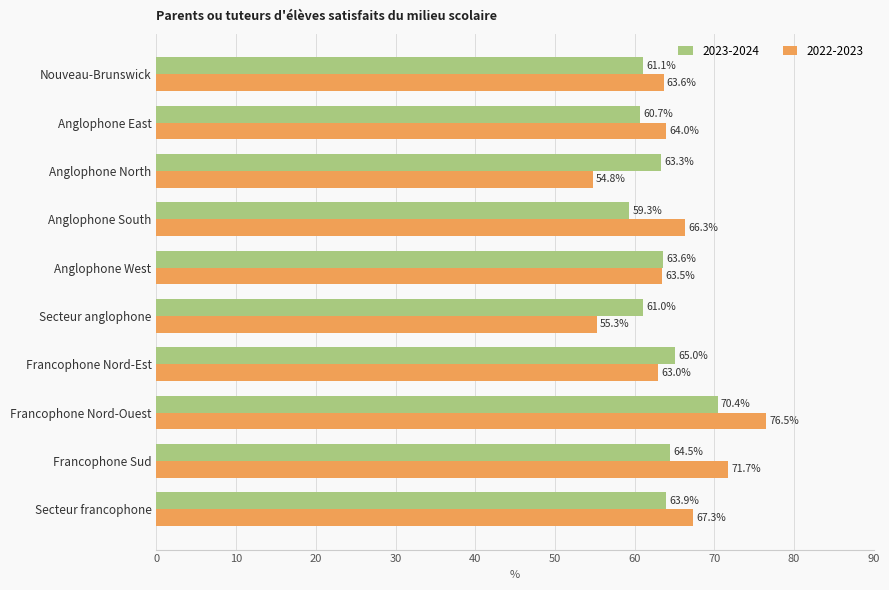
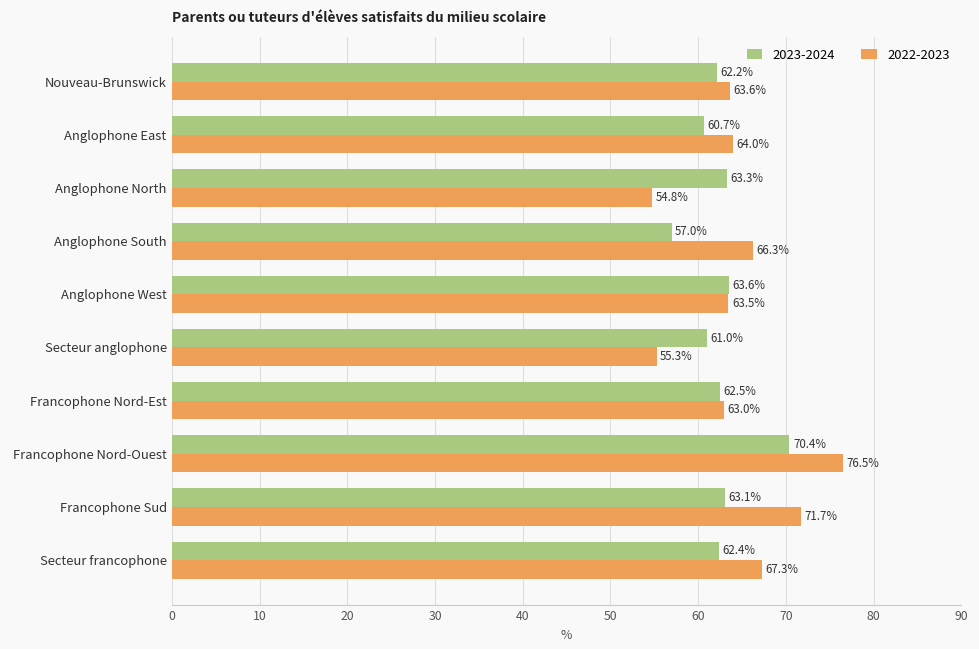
  {
    "2023-2024": {
-     "Nouveau-Brunswick": "61.1%",
+     "Nouveau-Brunswick": "62.2%",
      "Anglophone East": "60.7%",
      "Anglophone North": "63.3%",
-     "Anglophone South": "59.3%",
+     "Anglophone South": "57.0%",
      "Anglophone West": "63.6%",
      "Secteur anglophone": "61.0%",
-     "Francophone Nord-Est": "65.0%",
+     "Francophone Nord-Est": "62.5%",
      "Francophone Nord-Ouest": "70.4%",
-     "Francophone Sud": "64.5%",
-     "Secteur francophone": "63.9%"
+     "Francophone Sud": "63.1%",
+     "Secteur francophone": "62.4%"
    },
    "2022-2023": {
      "Nouveau-Brunswick": "63.6%",
      "Anglophone East": "64.0%",
      "Anglophone North": "54.8%",
      "Anglophone South": "66.3%",
      "Anglophone West": "63.5%",
      "Secteur anglophone": "55.3%",
      "Francophone Nord-Est": "63.0%",
      "Francophone Nord-Ouest": "76.5%",
      "Francophone Sud": "71.7%",
      "Secteur francophone": "67.3%"
    }
  }
